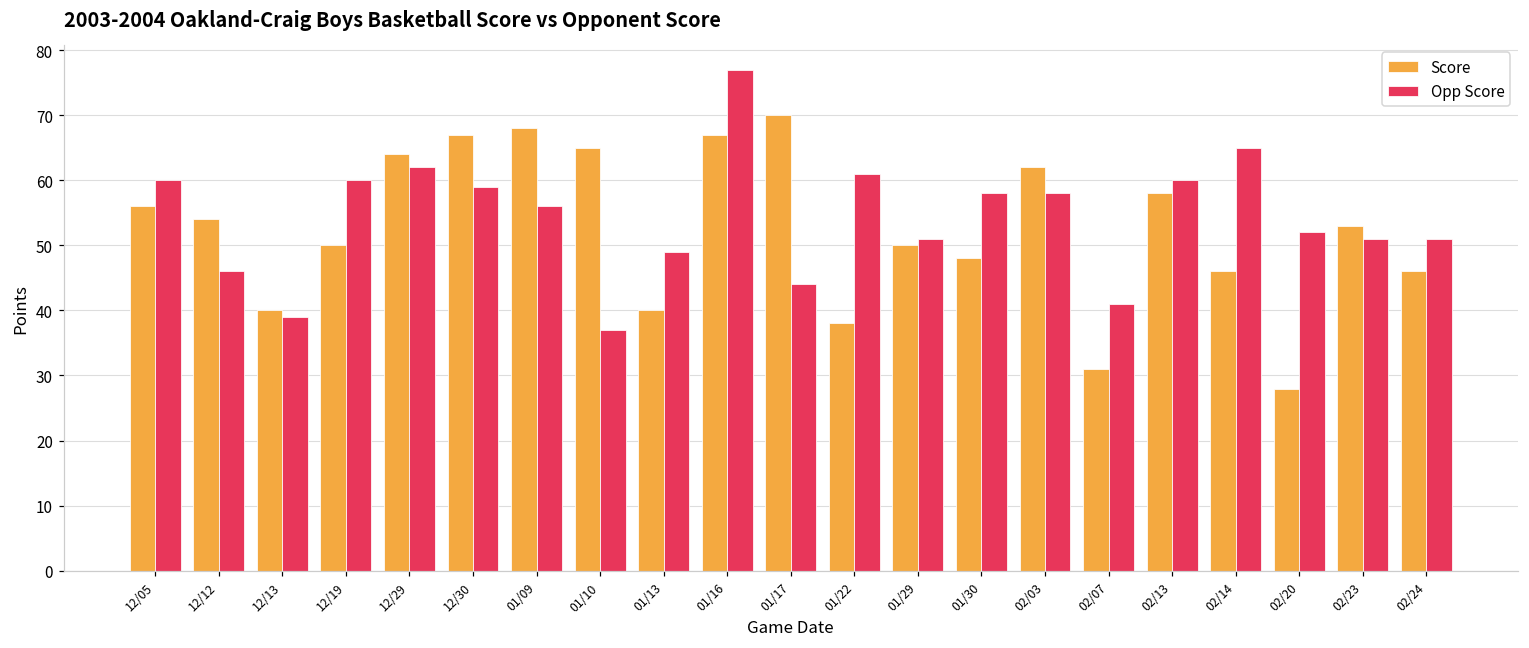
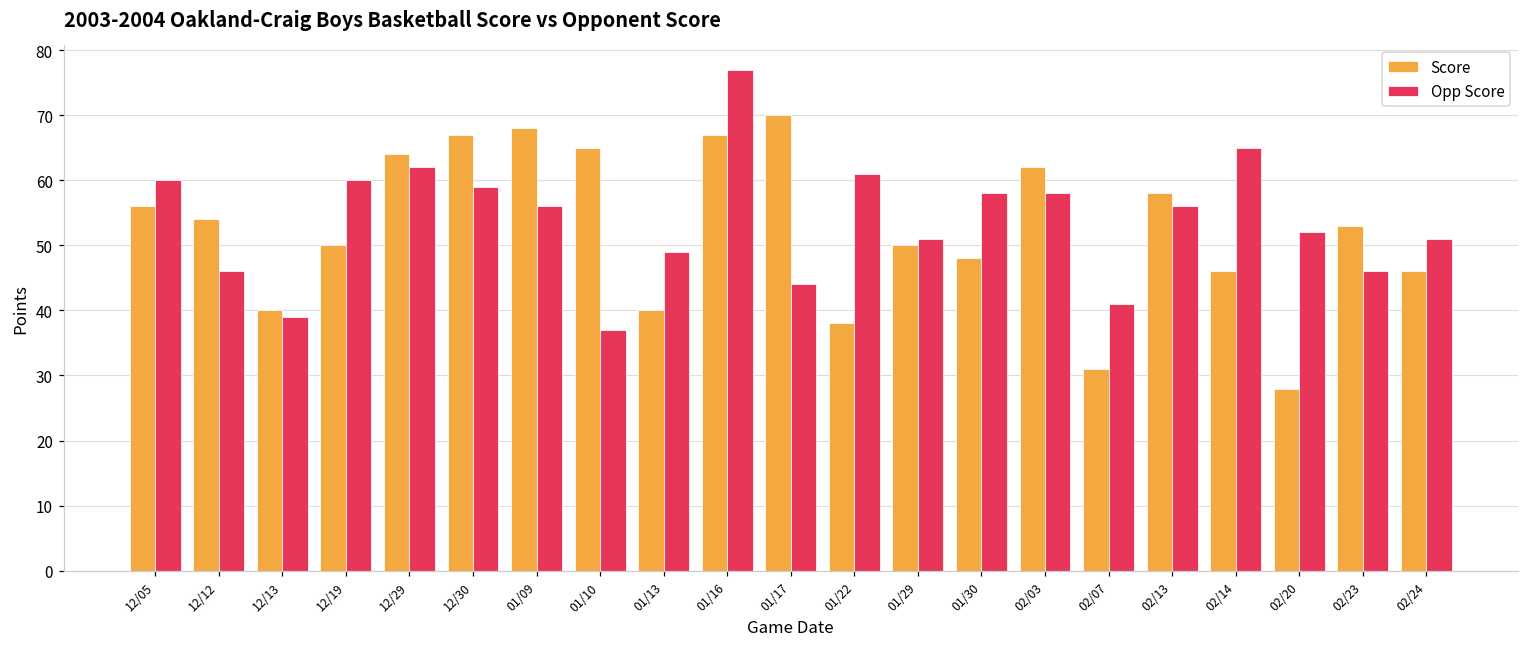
  {
    "Score": {
      "12/05": 56,
      "12/12": 54,
      "12/13": 40,
      "12/19": 50,
      "12/29": 64,
      "12/30": 67,
      "01/09": 68,
      "01/10": 65,
      "01/13": 40,
      "01/16": 67,
      "01/17": 70,
      "01/22": 38,
      "01/29": 50,
      "01/30": 48,
      "02/03": 62,
      "02/07": 31,
      "02/13": 58,
      "02/14": 46,
      "02/20": 28,
      "02/23": 53,
      "02/24": 46
    },
    "Opp Score": {
      "12/05": 60,
      "12/12": 46,
      "12/13": 39,
      "12/19": 60,
      "12/29": 62,
      "12/30": 59,
      "01/09": 56,
      "01/10": 37,
      "01/13": 49,
      "01/16": 77,
      "01/17": 44,
      "01/22": 61,
      "01/29": 51,
      "01/30": 58,
      "02/03": 58,
      "02/07": 41,
-     "02/13": 60,
+     "02/13": 56,
      "02/14": 65,
      "02/20": 52,
-     "02/23": 51,
+     "02/23": 46,
      "02/24": 51
    }
  }
